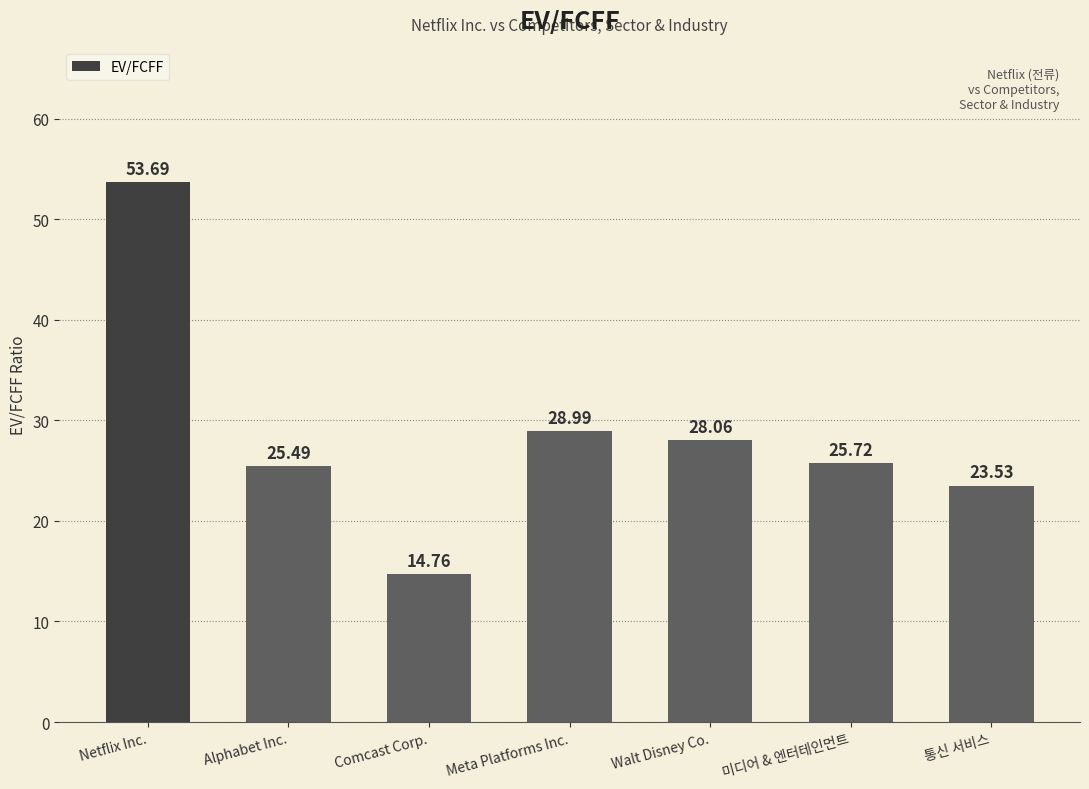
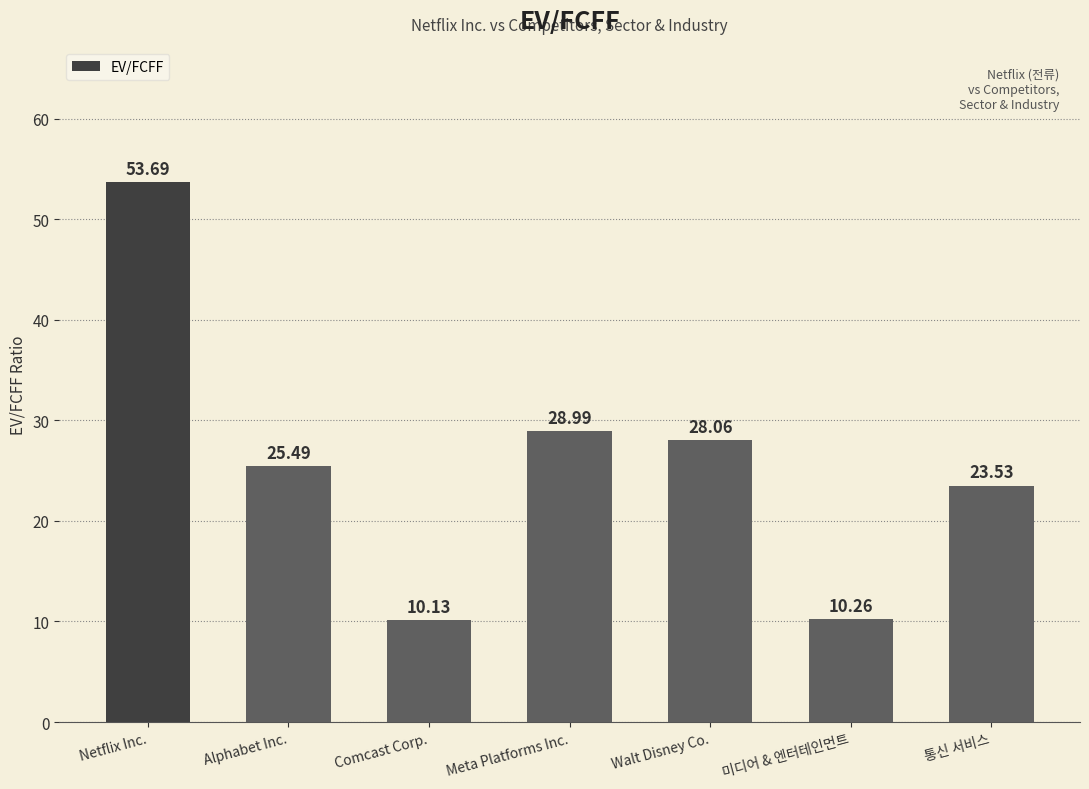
  {
    "Netflix Inc.": 53.69,
    "Alphabet Inc.": 25.49,
-   "Comcast Corp.": 14.76,
+   "Comcast Corp.": 10.13,
    "Meta Platforms Inc.": 28.99,
    "Walt Disney Co.": 28.06,
-   "미디어 & 엔터테인먼트": 25.72,
+   "미디어 & 엔터테인먼트": 10.26,
    "통신 서비스": 23.53
  }
